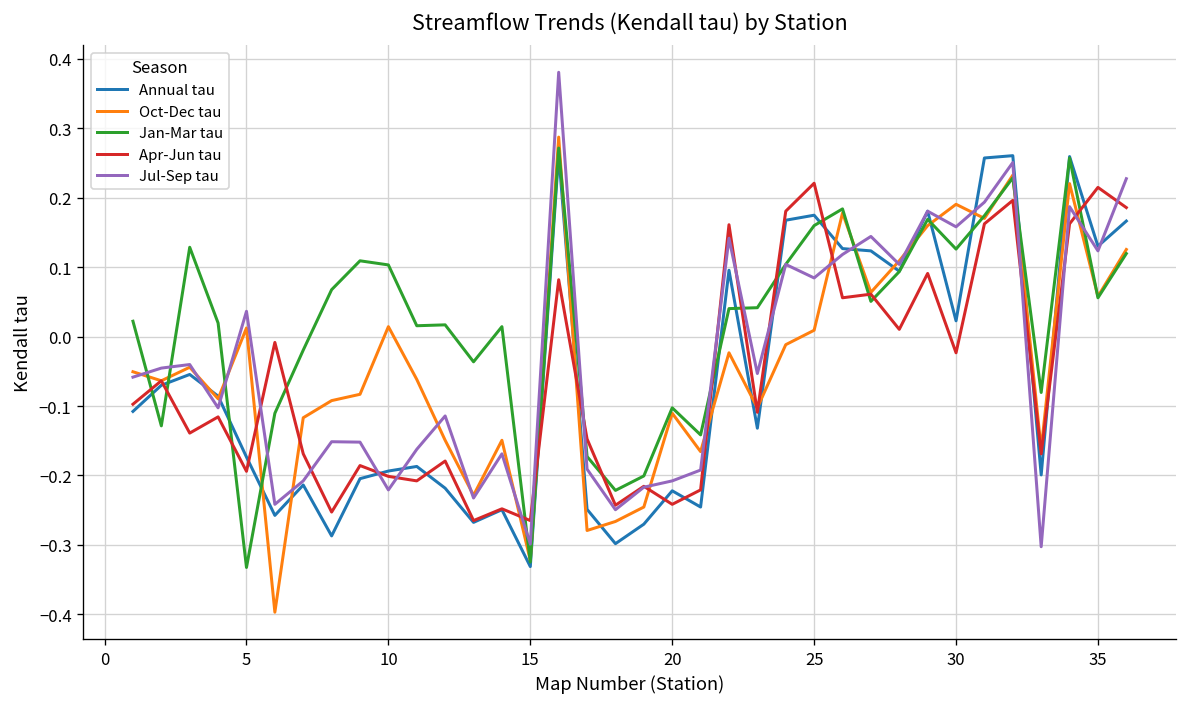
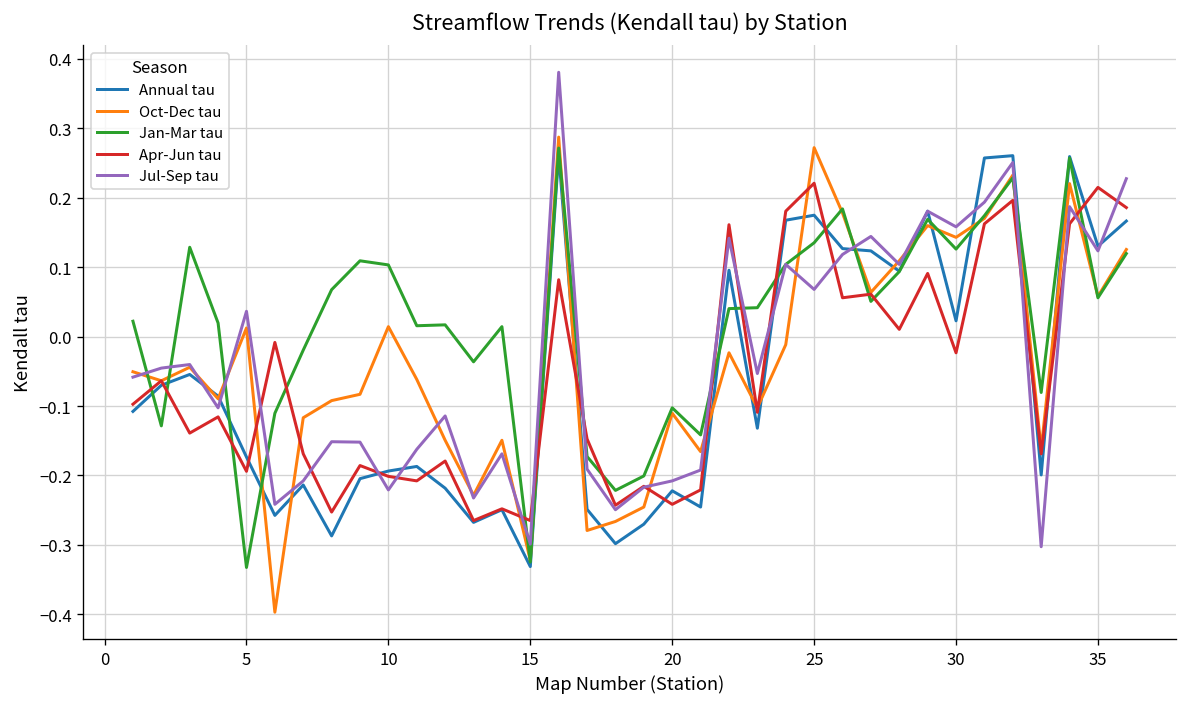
  {
    "Annual tau": {
      "5": -0.17,
      "10": -0.19,
      "15": -0.33,
      "20": -0.22,
      "25": 0.17,
      "30": 0.02,
      "35": 0.13
    },
    "Oct-Dec tau": {
      "5": 0.01,
      "10": 0.01,
      "20": -0.11,
-     "25": 0.01,
-     "30": 0.19
+     "25": 0.27,
+     "30": 0.14
    },
    "Jan-Mar tau": {
      "5": -0.33,
      "10": 0.10,
      "20": -0.10,
-     "25": 0.16,
+     "25": 0.14,
      "30": 0.13
    },
    "Apr-Jun tau": {
      "5": -0.19,
      "10": -0.20,
      "15": -0.26,
      "20": -0.24,
      "25": 0.22,
      "30": -0.02,
      "35": 0.21
    },
    "Jul-Sep tau": {
      "5": 0.04,
      "10": -0.22,
      "15": -0.30,
      "20": -0.21,
-     "25": 0.08,
+     "25": 0.07,
      "30": 0.16,
      "35": 0.12
    }
  }
